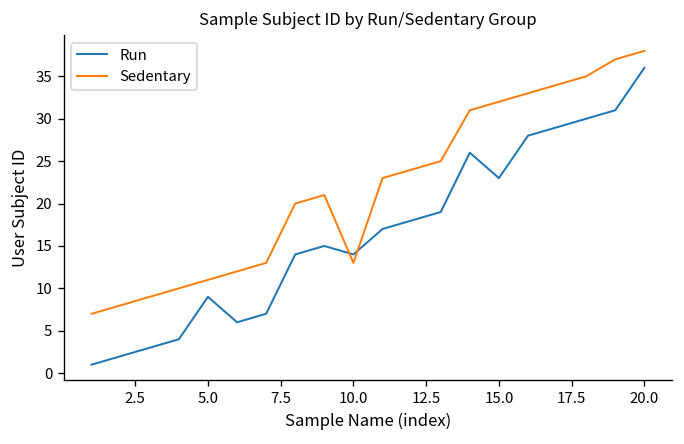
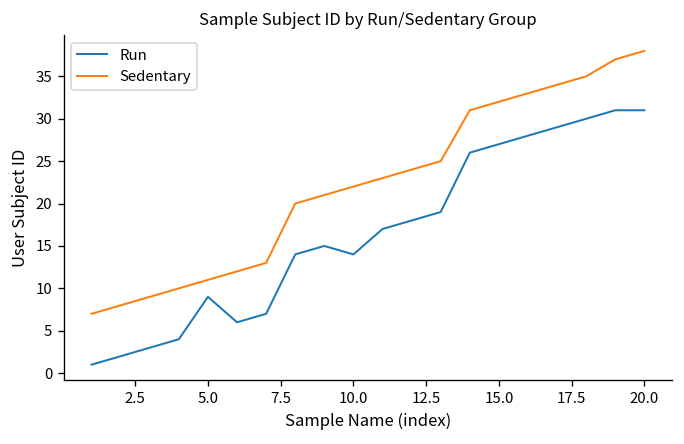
  {
    "Run": {
      "5.0": 9,
      "10.0": 14,
-     "15.0": 23,
-     "20.0": 36
+     "15.0": 27,
+     "20.0": 31
    },
    "Sedentary": {
      "5.0": 11,
-     "10.0": 13,
+     "10.0": 22,
      "15.0": 32,
      "20.0": 38
    }
  }
